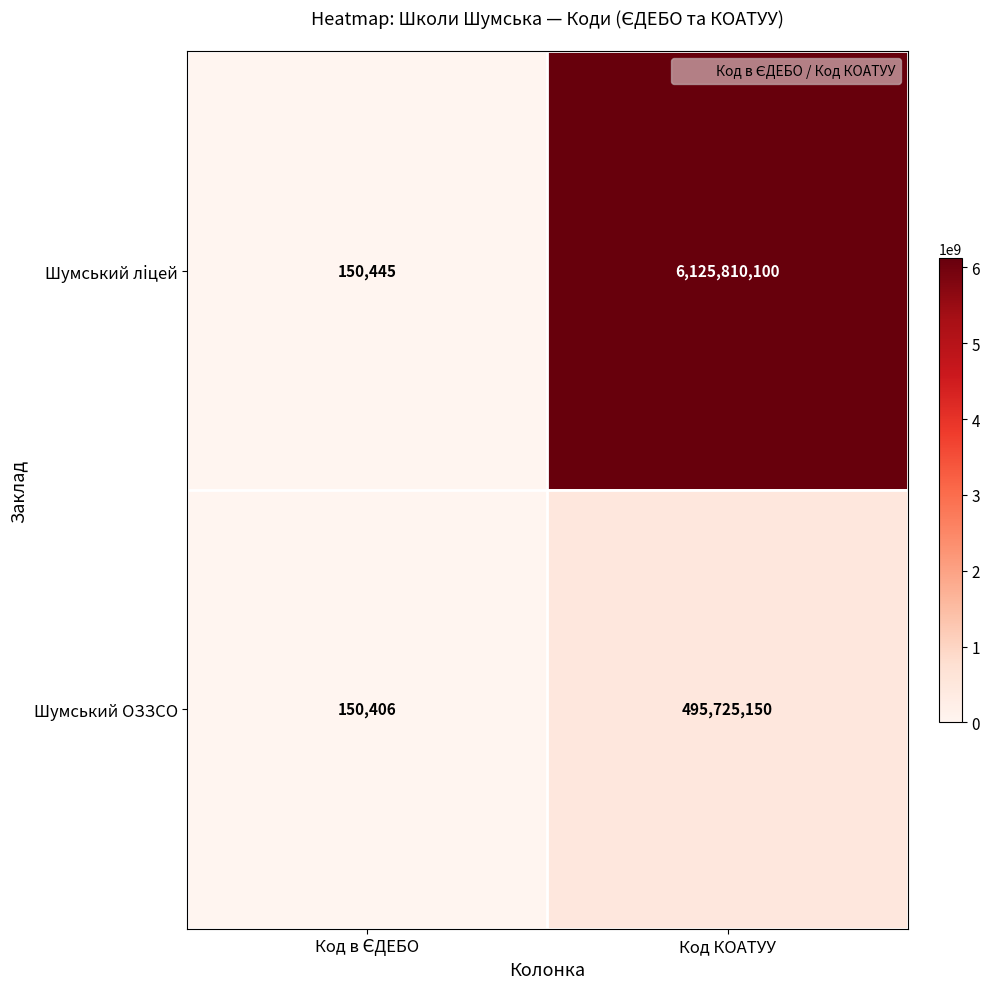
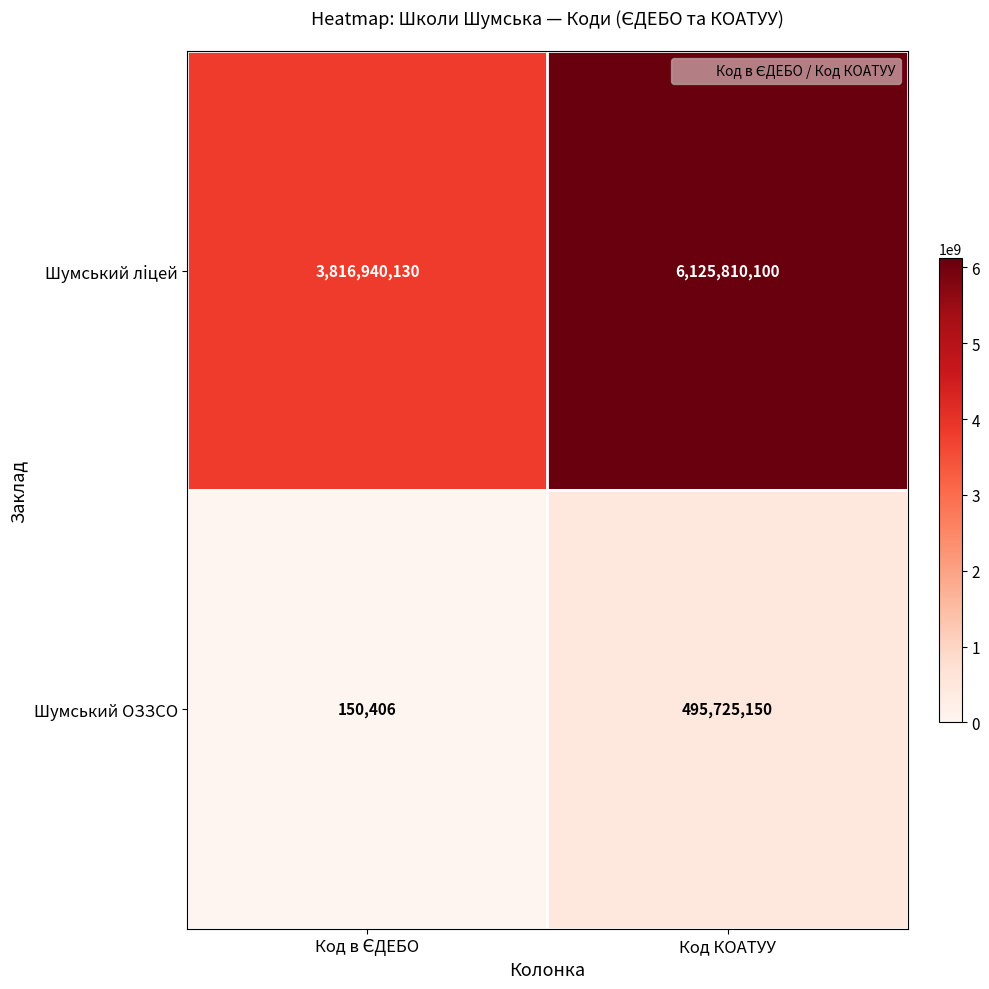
  {
    "Шумський ліцей": {
-     "Код в ЄДЕБО": "150,445",
+     "Код в ЄДЕБО": "3,816,940,130",
      "Код КОАТУУ": "6,125,810,100"
    },
    "Шумський ОЗЗСО": {
      "Код в ЄДЕБО": "150,406",
      "Код КОАТУУ": "495,725,150"
    }
  }
